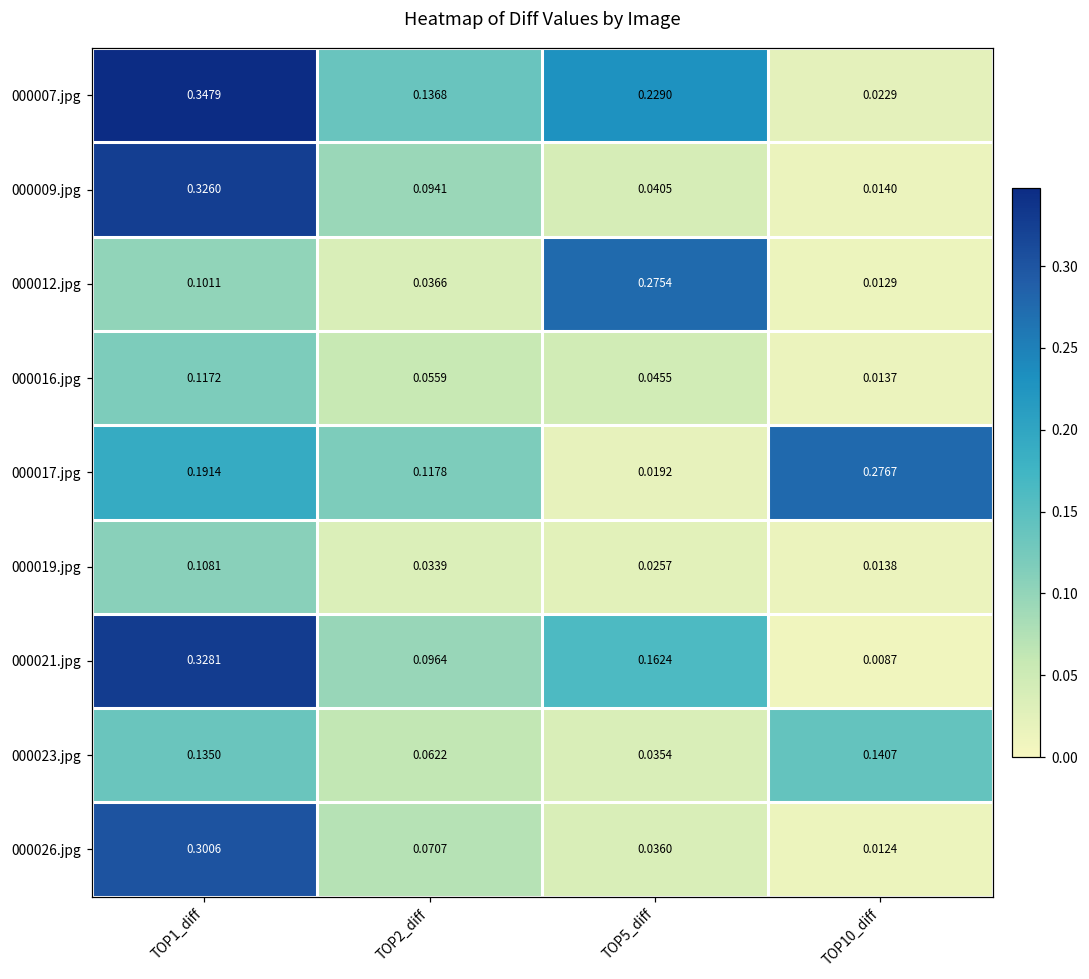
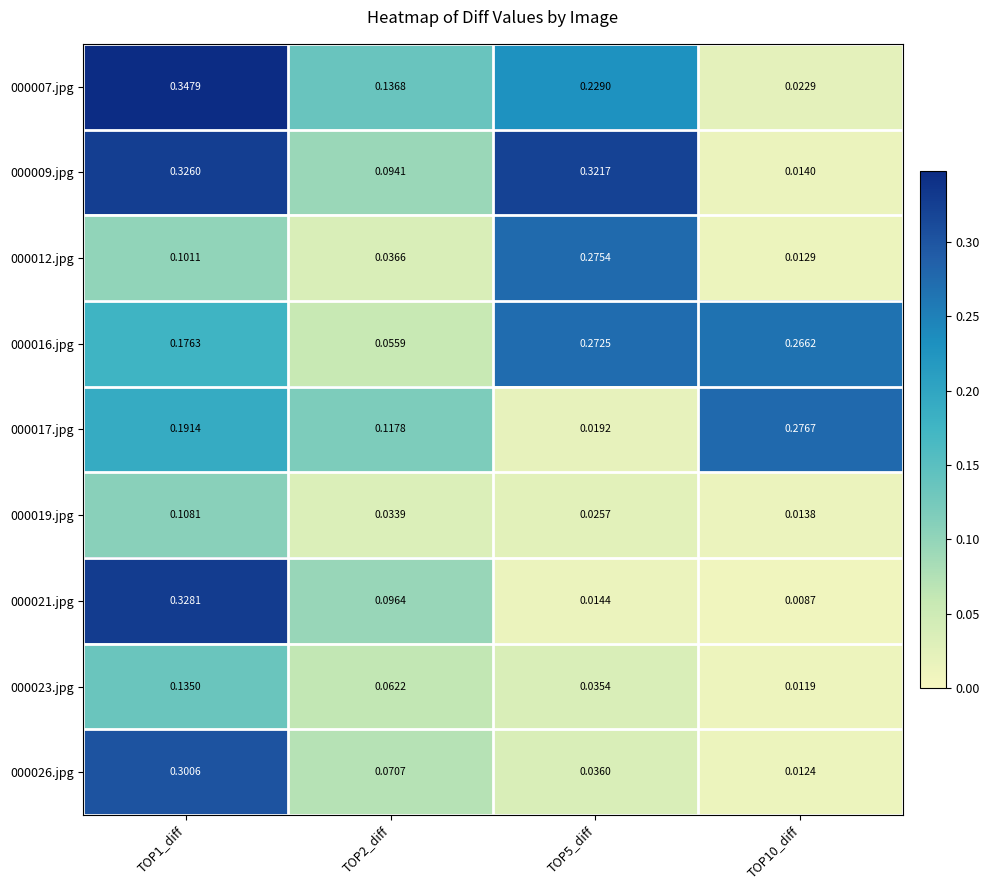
  {
    "000007.jpg": {
      "TOP1_diff": 0.3479,
      "TOP2_diff": 0.1368,
      "TOP5_diff": 0.2290,
      "TOP10_diff": 0.0229
    },
    "000009.jpg": {
      "TOP1_diff": 0.3260,
      "TOP2_diff": 0.0941,
-     "TOP5_diff": 0.0405,
+     "TOP5_diff": 0.3217,
      "TOP10_diff": 0.0140
    },
    "000012.jpg": {
      "TOP1_diff": 0.1011,
      "TOP2_diff": 0.0366,
      "TOP5_diff": 0.2754,
      "TOP10_diff": 0.0129
    },
    "000016.jpg": {
-     "TOP1_diff": 0.1172,
+     "TOP1_diff": 0.1763,
      "TOP2_diff": 0.0559,
-     "TOP5_diff": 0.0455,
-     "TOP10_diff": 0.0137
+     "TOP5_diff": 0.2725,
+     "TOP10_diff": 0.2662
    },
    "000017.jpg": {
      "TOP1_diff": 0.1914,
      "TOP2_diff": 0.1178,
      "TOP5_diff": 0.0192,
      "TOP10_diff": 0.2767
    },
    "000019.jpg": {
      "TOP1_diff": 0.1081,
      "TOP2_diff": 0.0339,
      "TOP5_diff": 0.0257,
      "TOP10_diff": 0.0138
    },
    "000021.jpg": {
      "TOP1_diff": 0.3281,
      "TOP2_diff": 0.0964,
-     "TOP5_diff": 0.1624,
+     "TOP5_diff": 0.0144,
      "TOP10_diff": 0.0087
    },
    "000023.jpg": {
      "TOP1_diff": 0.1350,
      "TOP2_diff": 0.0622,
      "TOP5_diff": 0.0354,
-     "TOP10_diff": 0.1407
+     "TOP10_diff": 0.0119
    },
    "000026.jpg": {
      "TOP1_diff": 0.3006,
      "TOP2_diff": 0.0707,
      "TOP5_diff": 0.0360,
      "TOP10_diff": 0.0124
    }
  }
